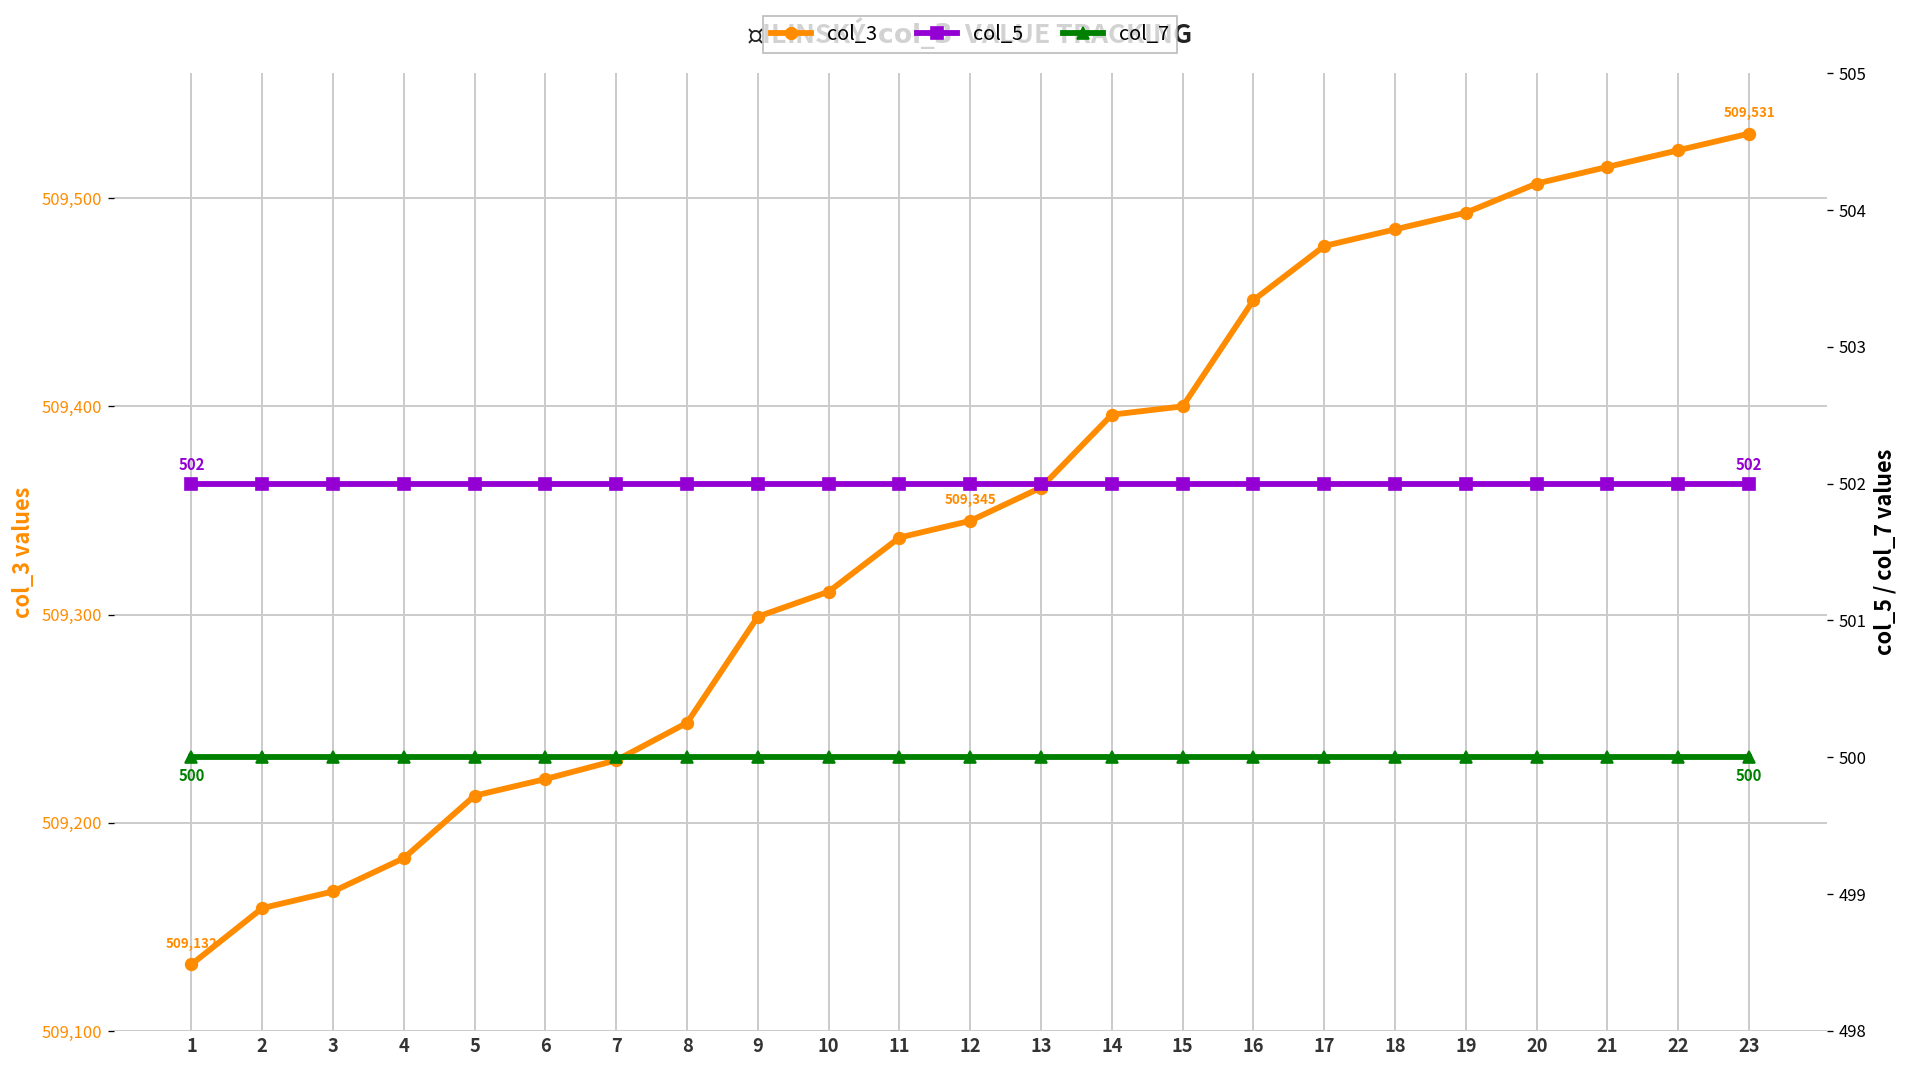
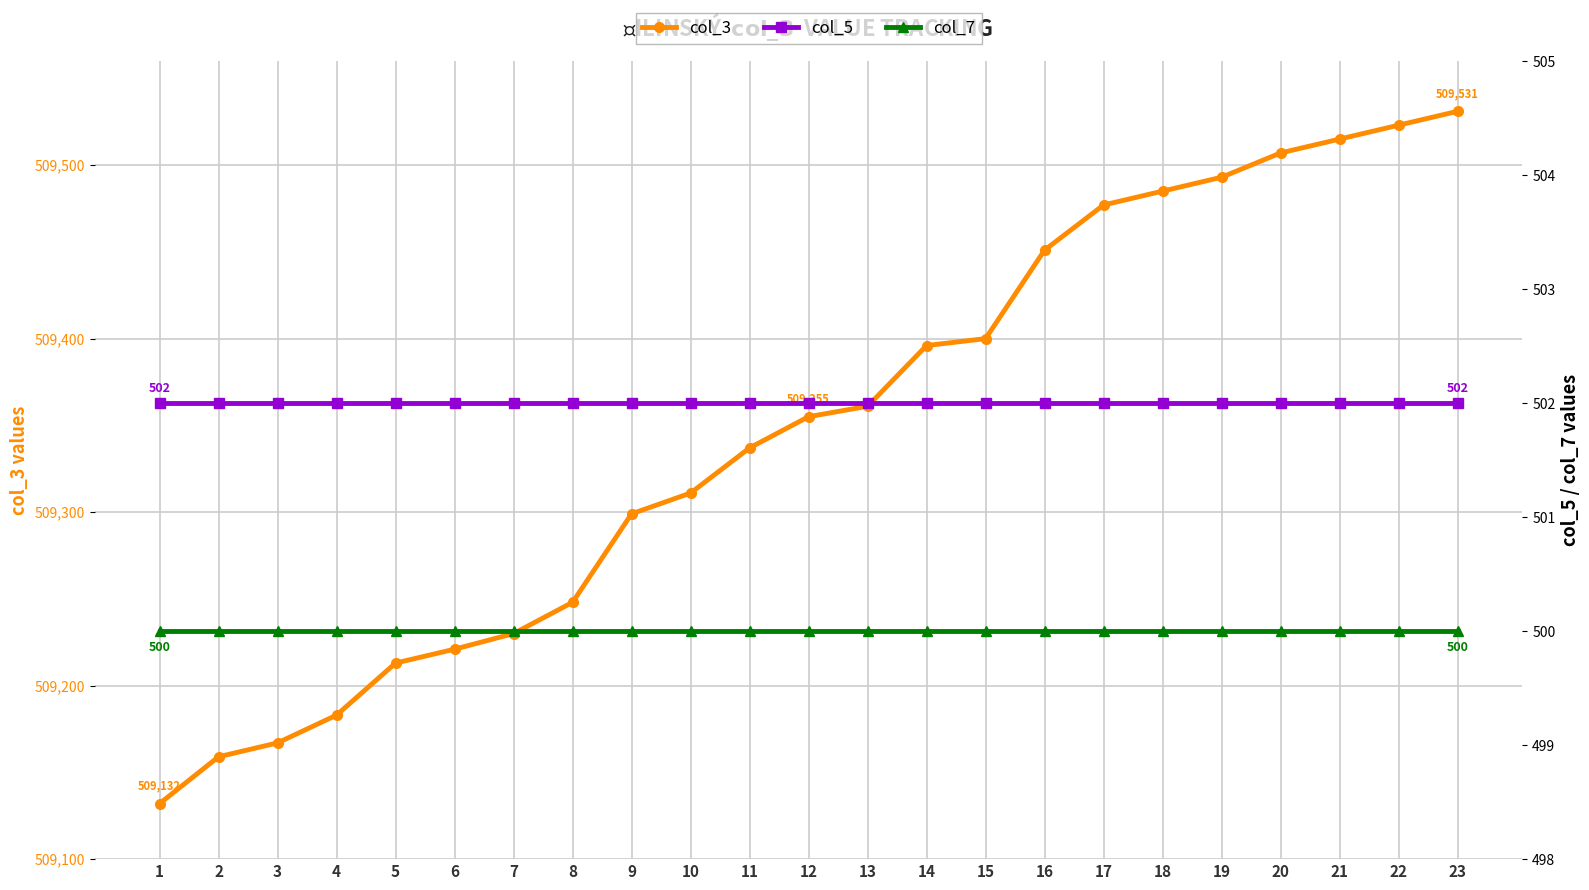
  {
    "col_3": {
      "1": "509,132",
-     "12": "509,345",
+     "12": "509,355",
      "23": "509,531"
    },
    "col_5": {
      "1": "502",
      "23": "502"
    },
    "col_7": {
      "1": "500",
      "23": "500"
    }
  }
